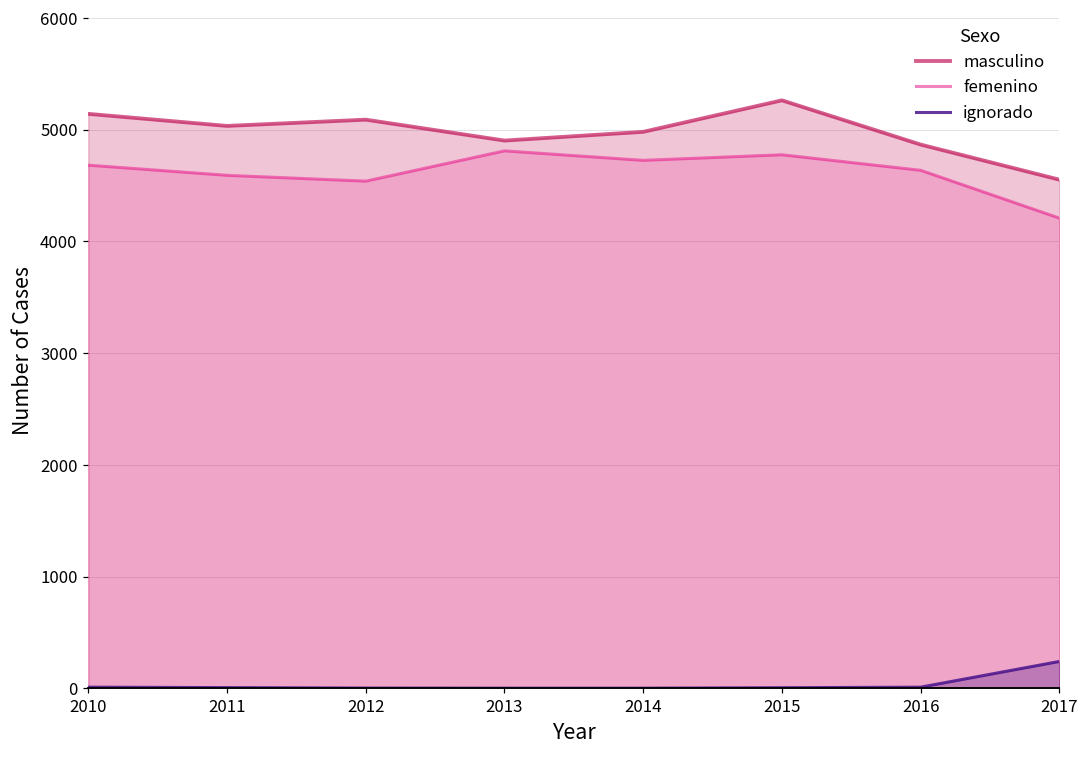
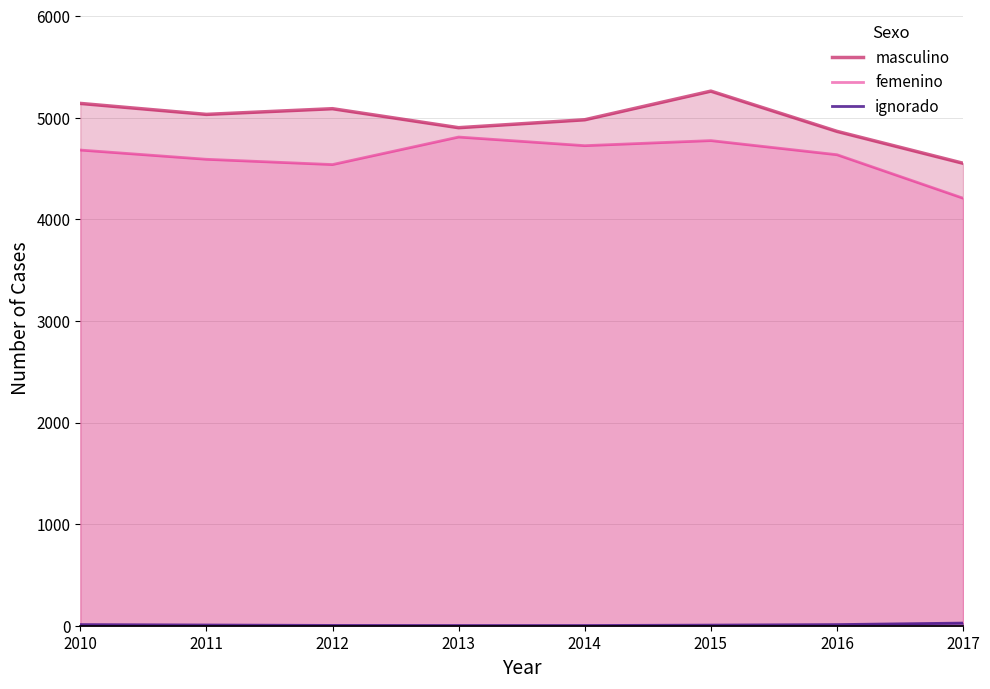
  {
    "masculino": {
      "2010": 5140,
      "2011": 5030,
      "2012": 5090,
      "2013": 4900,
      "2014": 4980,
      "2015": 5260,
      "2016": 4870,
      "2017": 4550
    },
    "femenino": {
      "2010": 4680,
      "2011": 4590,
      "2012": 4540,
      "2013": 4810,
      "2014": 4730,
      "2015": 4780,
      "2016": 4640,
      "2017": 4210
    },
    "ignorado": {
      "2010": 10,
      "2011": 10,
      "2012": 0,
      "2013": 0,
      "2014": 0,
      "2015": 10,
      "2016": 10,
-     "2017": 240
+     "2017": 30
    }
  }
